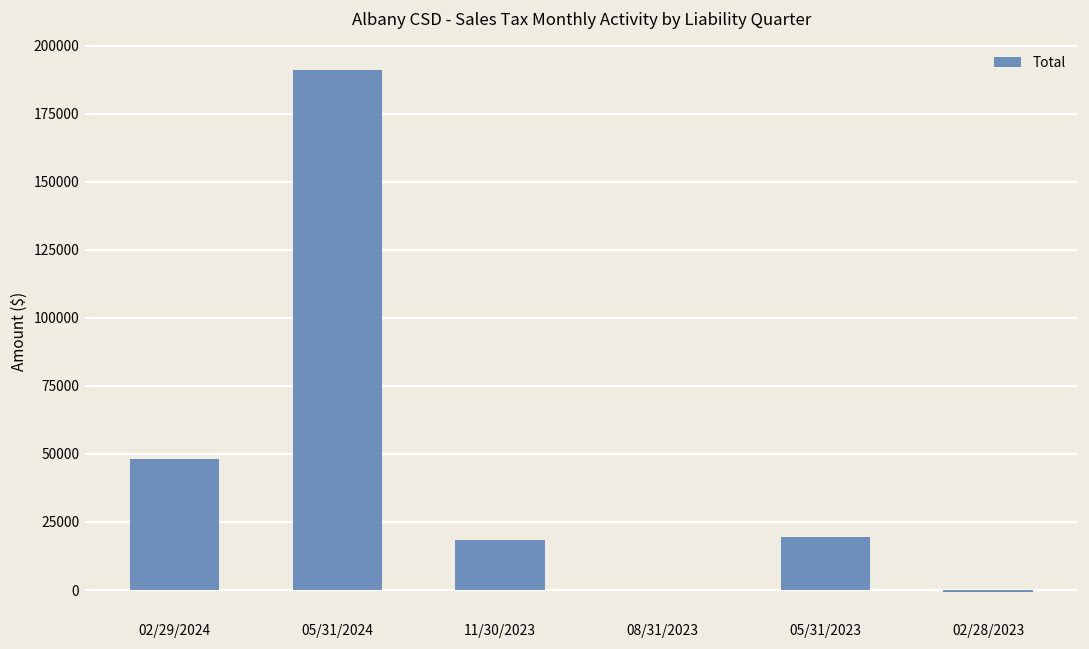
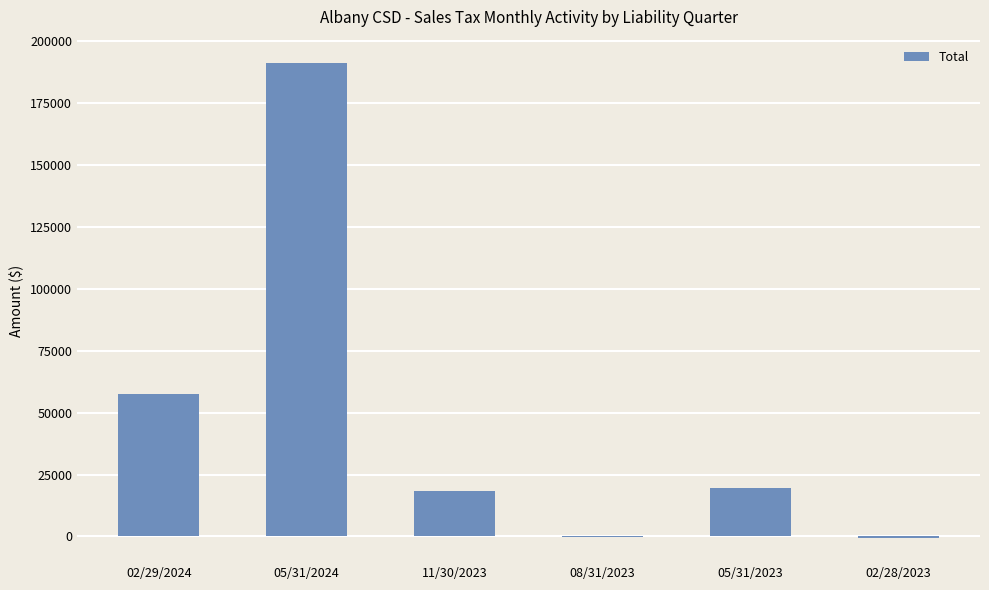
  {
-   "02/29/2024": 48000,
+   "02/29/2024": 57000,
    "05/31/2024": 191000,
    "11/30/2023": 18000,
    "05/31/2023": 20000
  }
